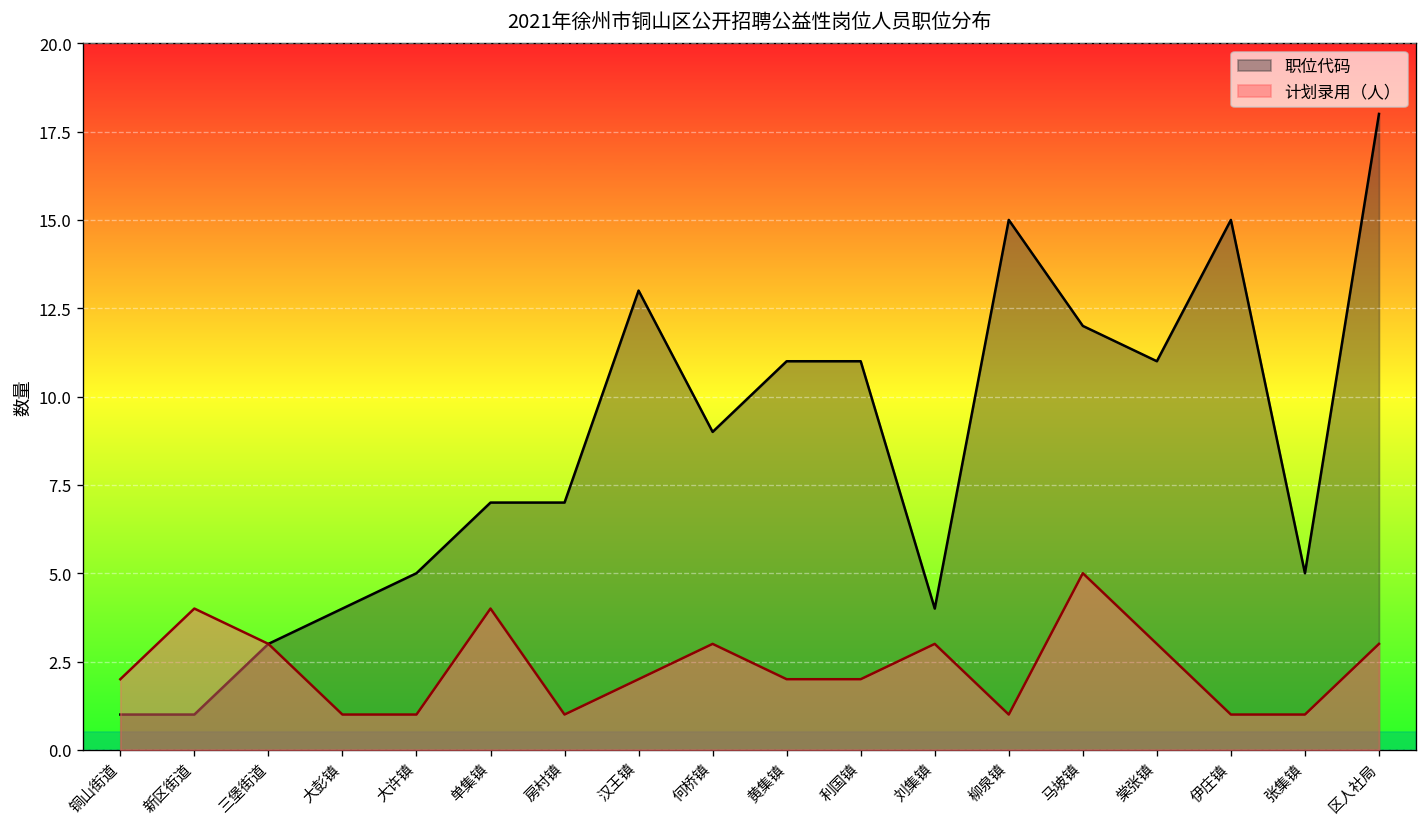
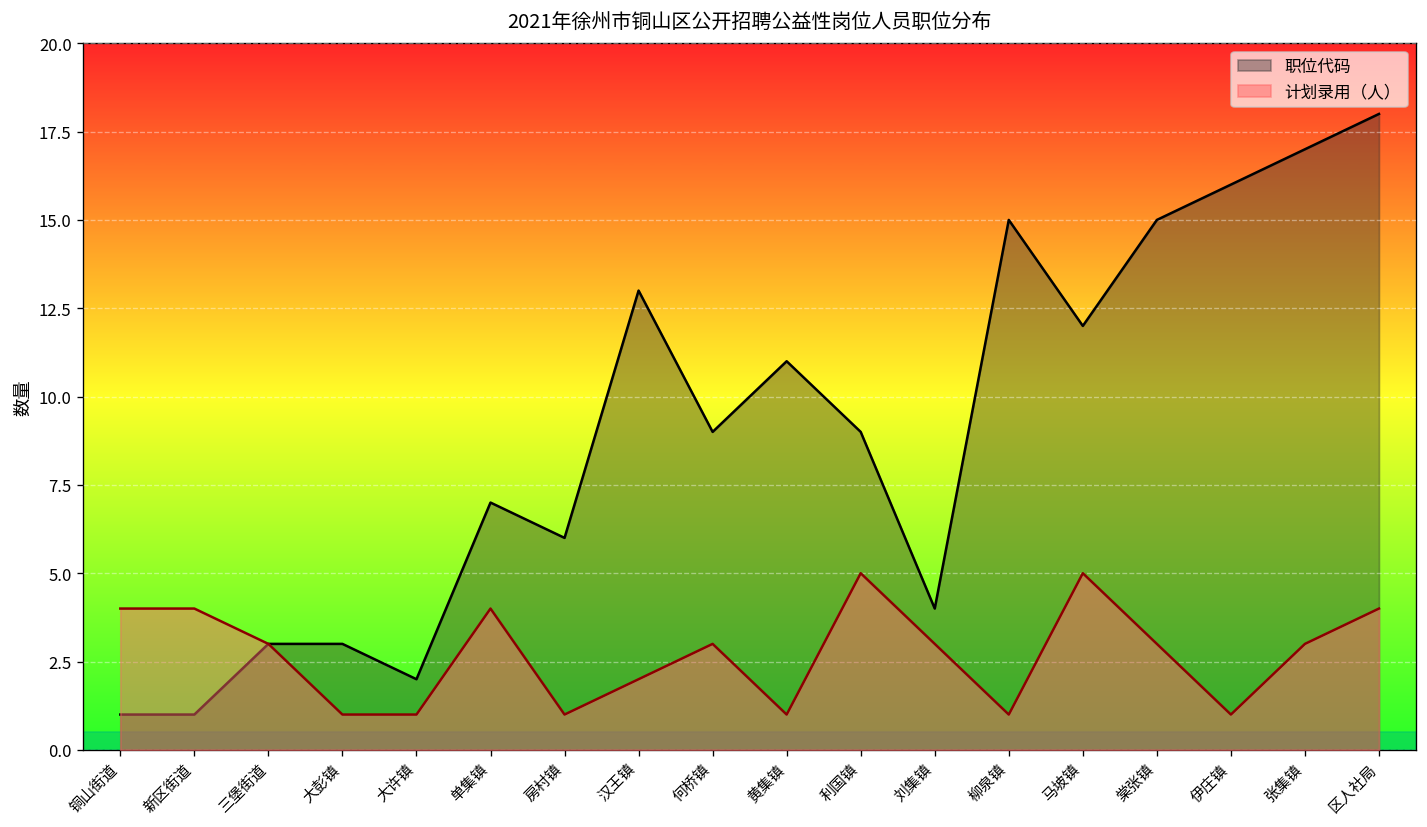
  {
    "职位代码": {
      "铜山街道": 1,
      "新区街道": 1,
-     "大彭镇": 4,
-     "大许镇": 5,
+     "大彭镇": 3,
+     "大许镇": 2,
      "单集镇": 7,
-     "房村镇": 7,
+     "房村镇": 6,
      "汉王镇": 13,
      "何桥镇": 9,
      "黄集镇": 11,
-     "利国镇": 11,
+     "利国镇": 9,
      "刘集镇": 4,
      "柳泉镇": 15,
      "马坡镇": 12,
-     "棠张镇": 11,
-     "伊庄镇": 15,
-     "张集镇": 5,
+     "棠张镇": 15,
+     "伊庄镇": 16,
+     "张集镇": 17,
      "区人社局": 18
    },
    "计划录用（人）": {
-     "铜山街道": 2,
+     "铜山街道": 4,
      "新区街道": 4,
      "大彭镇": 1,
      "大许镇": 1,
      "单集镇": 4,
      "房村镇": 1,
      "汉王镇": 2,
      "何桥镇": 3,
-     "黄集镇": 2,
-     "利国镇": 2,
+     "黄集镇": 1,
+     "利国镇": 5,
      "刘集镇": 3,
      "柳泉镇": 1,
      "马坡镇": 5,
      "棠张镇": 3,
      "伊庄镇": 1,
-     "张集镇": 1,
-     "区人社局": 3
+     "张集镇": 3,
+     "区人社局": 4
    }
  }
